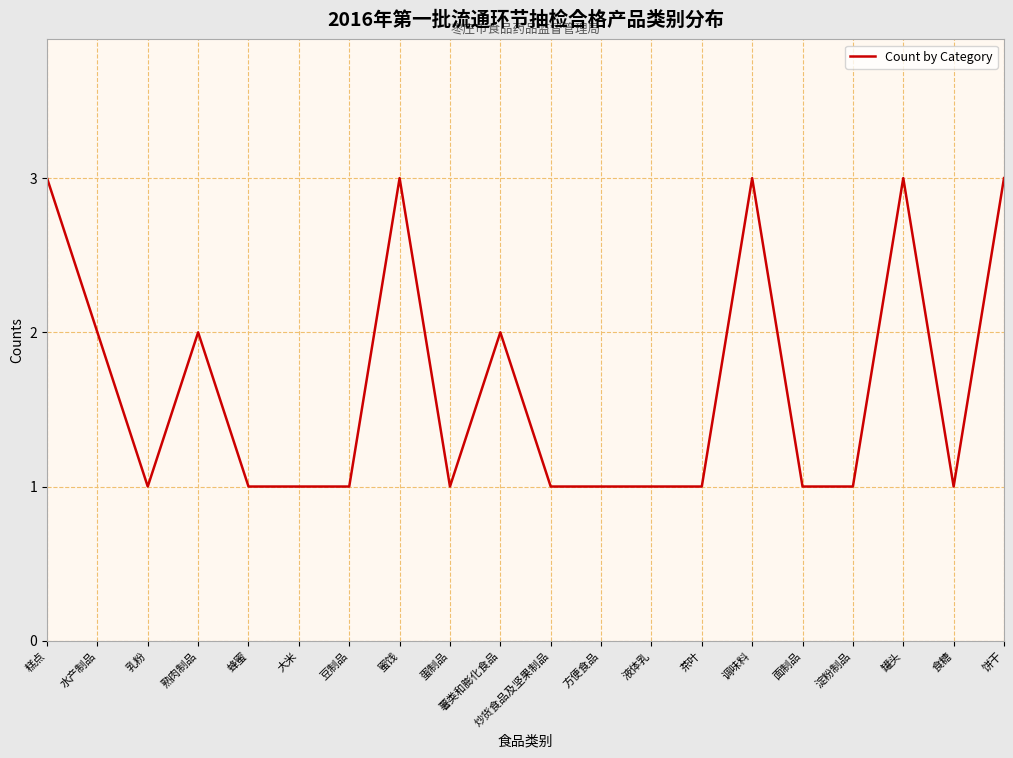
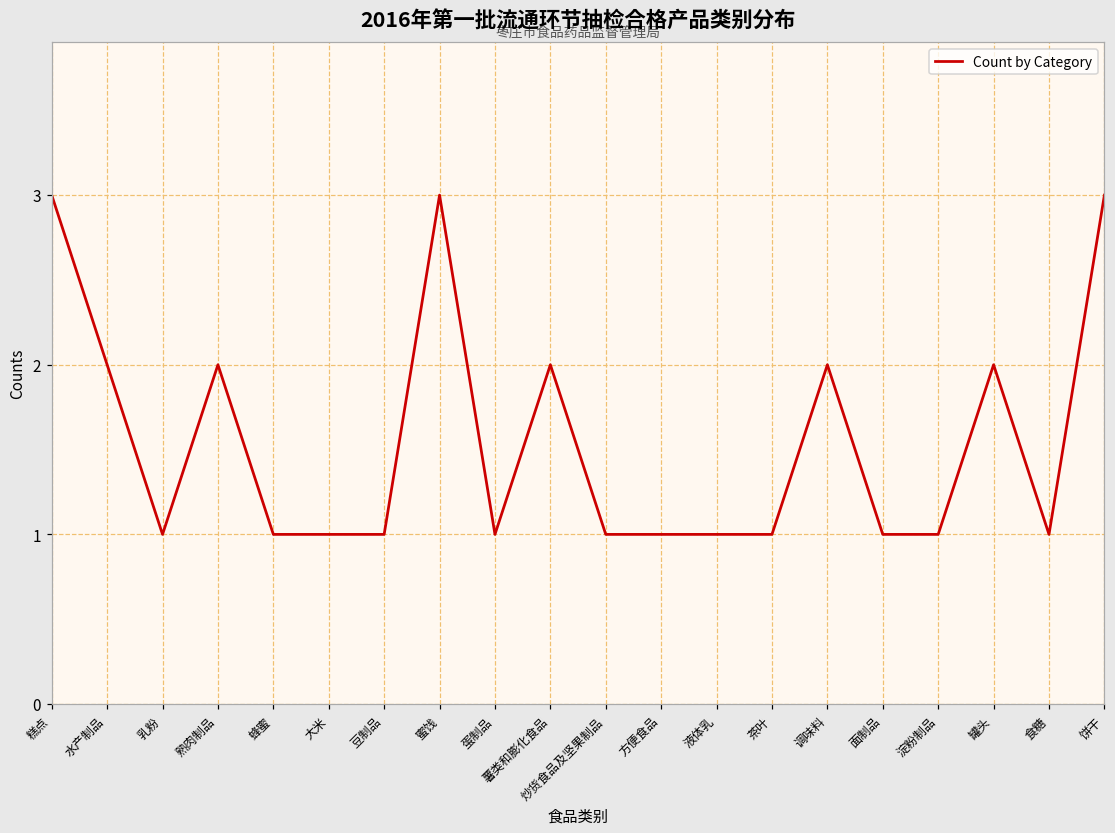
  {
    "糕点": 3,
    "水产制品": 2,
    "乳粉": 1,
    "熟肉制品": 2,
    "蜂蜜": 1,
    "大米": 1,
    "豆制品": 1,
    "蜜饯": 3,
    "蛋制品": 1,
    "薯类和膨化食品": 2,
    "炒货食品及坚果制品": 1,
    "方便食品": 1,
    "液体乳": 1,
    "茶叶": 1,
-   "调味料": 3,
+   "调味料": 2,
    "面制品": 1,
    "淀粉制品": 1,
-   "罐头": 3,
+   "罐头": 2,
    "食糖": 1,
    "饼干": 3
  }
